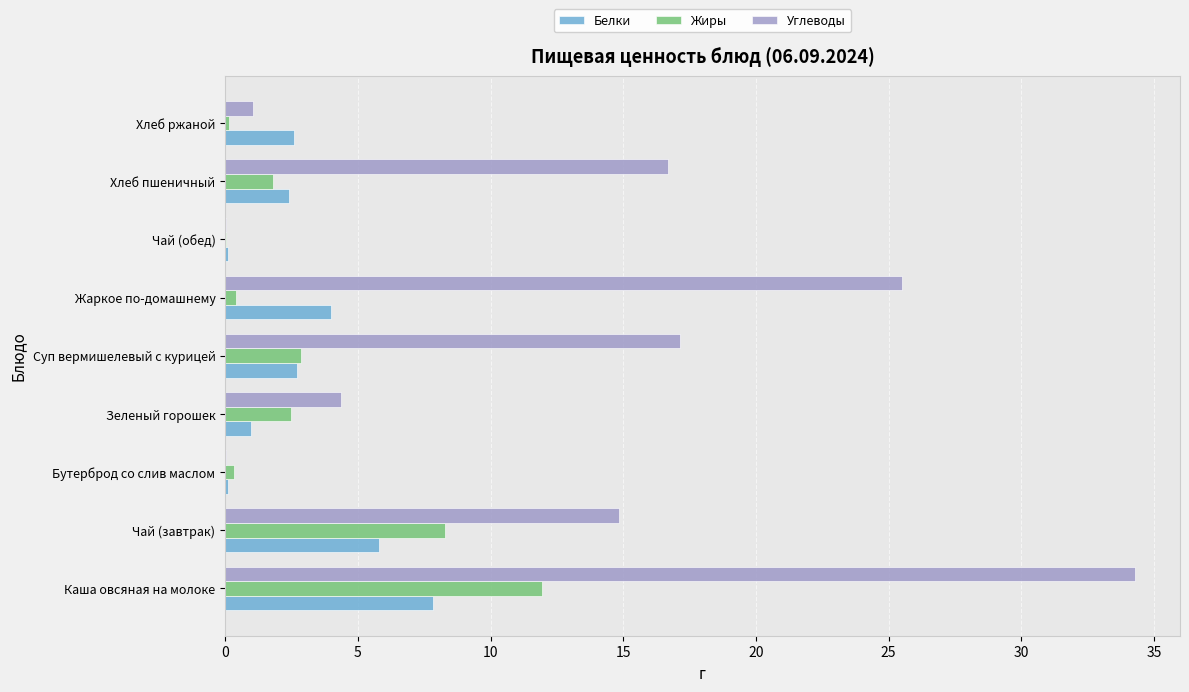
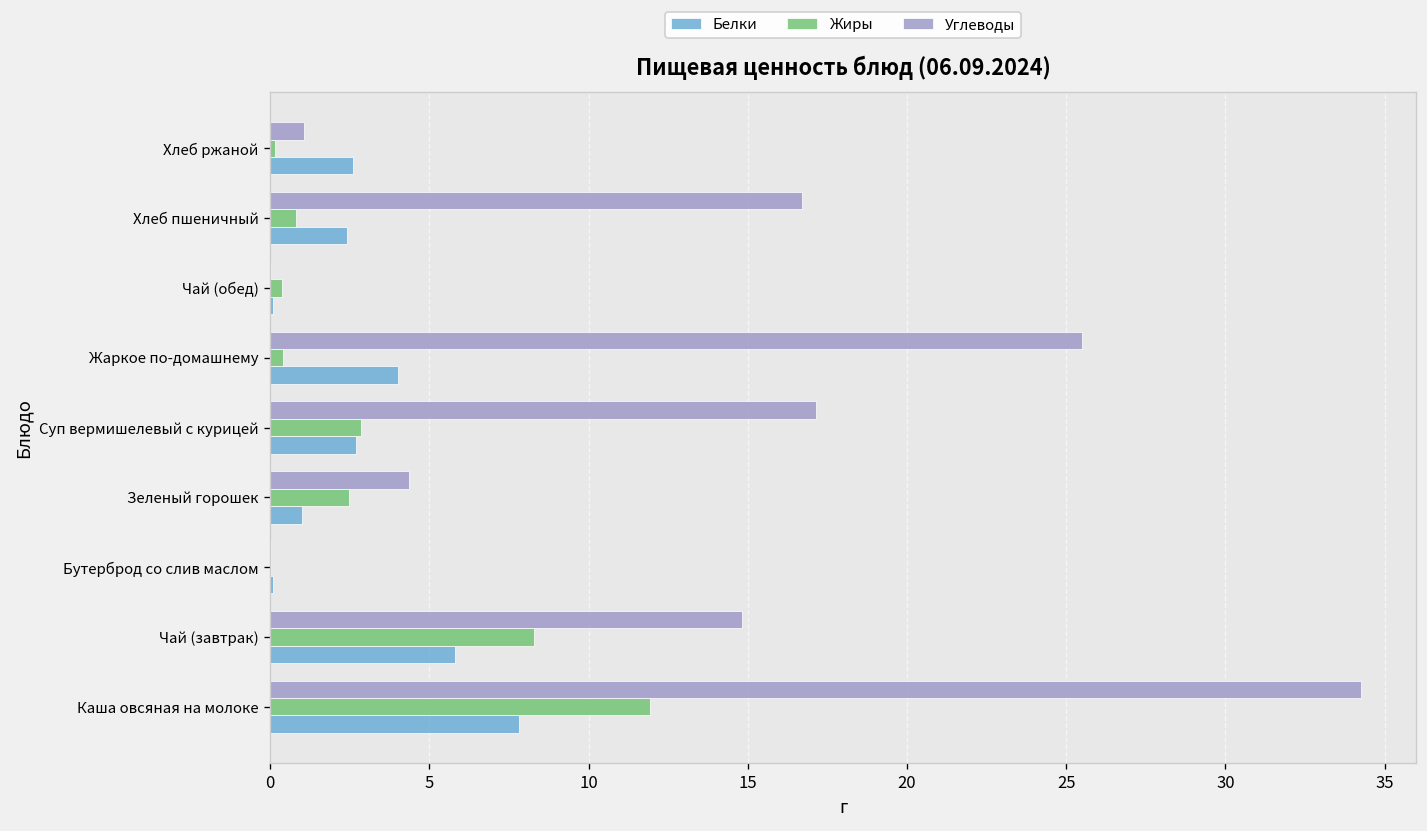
  {
    "Жиры": {
      "Хлеб ржаной": 0.2,
-     "Хлеб пшеничный": 1.8,
-     "Чай (обед)": 0.0,
+     "Хлеб пшеничный": 0.8,
+     "Чай (обед)": 0.4,
      "Жаркое по-домашнему": 0.4,
      "Суп вермишелевый с курицей": 2.8,
      "Зеленый горошек": 2.5,
-     "Бутерброд со слив маслом": 0.4,
+     "Бутерброд со слив маслом": 0.0,
      "Чай (завтрак)": 8.3,
      "Каша овсяная на молоке": 11.9
    }
  }
